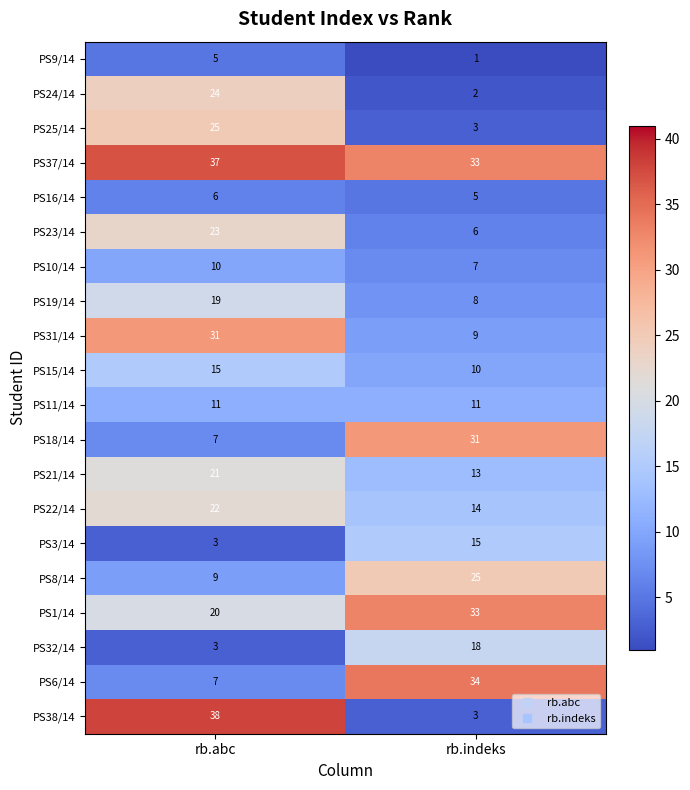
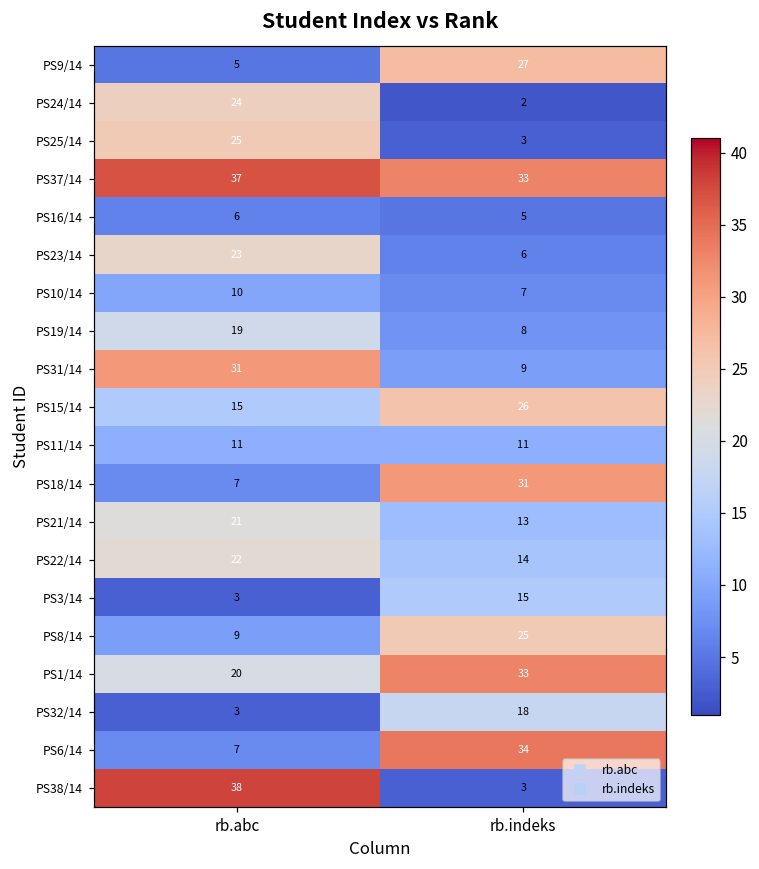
  {
    "PS9/14": {
      "rb.abc": 5,
-     "rb.indeks": 1
+     "rb.indeks": 27
    },
    "PS24/14": {
      "rb.abc": 24,
      "rb.indeks": 2
    },
    "PS25/14": {
      "rb.abc": 25,
      "rb.indeks": 3
    },
    "PS37/14": {
      "rb.abc": 37,
      "rb.indeks": 33
    },
    "PS16/14": {
      "rb.abc": 6,
      "rb.indeks": 5
    },
    "PS23/14": {
      "rb.abc": 23,
      "rb.indeks": 6
    },
    "PS10/14": {
      "rb.abc": 10,
      "rb.indeks": 7
    },
    "PS19/14": {
      "rb.abc": 19,
      "rb.indeks": 8
    },
    "PS31/14": {
      "rb.abc": 31,
      "rb.indeks": 9
    },
    "PS15/14": {
      "rb.abc": 15,
-     "rb.indeks": 10
+     "rb.indeks": 26
    },
    "PS11/14": {
      "rb.abc": 11,
      "rb.indeks": 11
    },
    "PS18/14": {
      "rb.abc": 7,
      "rb.indeks": 31
    },
    "PS21/14": {
      "rb.indeks": 13
    },
    "PS22/14": {
      "rb.indeks": 14
    },
    "PS3/14": {
      "rb.abc": 3,
      "rb.indeks": 15
    },
    "PS8/14": {
      "rb.abc": 9,
      "rb.indeks": 25
    },
    "PS1/14": {
      "rb.abc": 20,
      "rb.indeks": 33
    },
    "PS32/14": {
      "rb.abc": 3,
      "rb.indeks": 18
    },
    "PS6/14": {
      "rb.abc": 7,
      "rb.indeks": 34
    },
    "PS38/14": {
      "rb.abc": 38,
      "rb.indeks": 3
    }
  }
